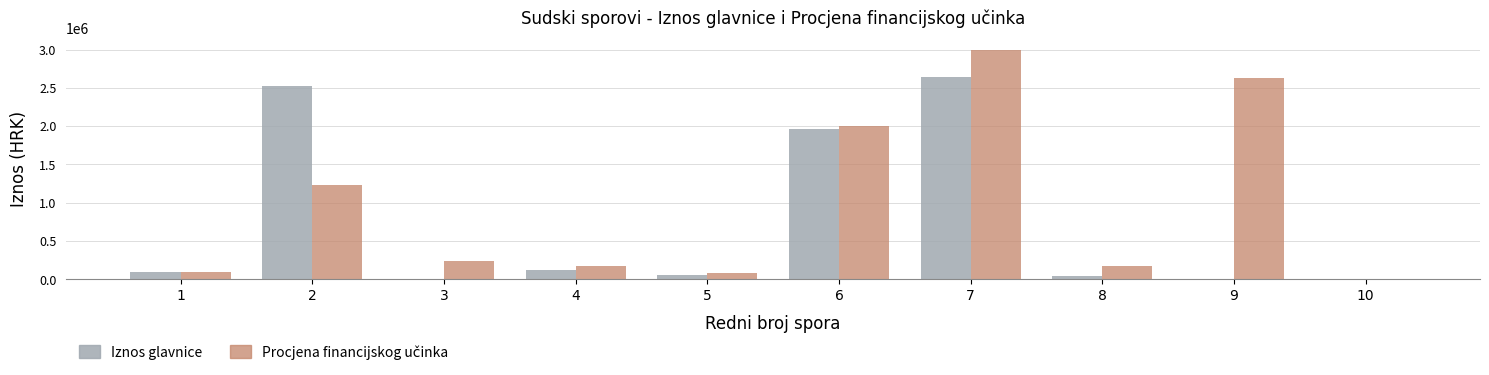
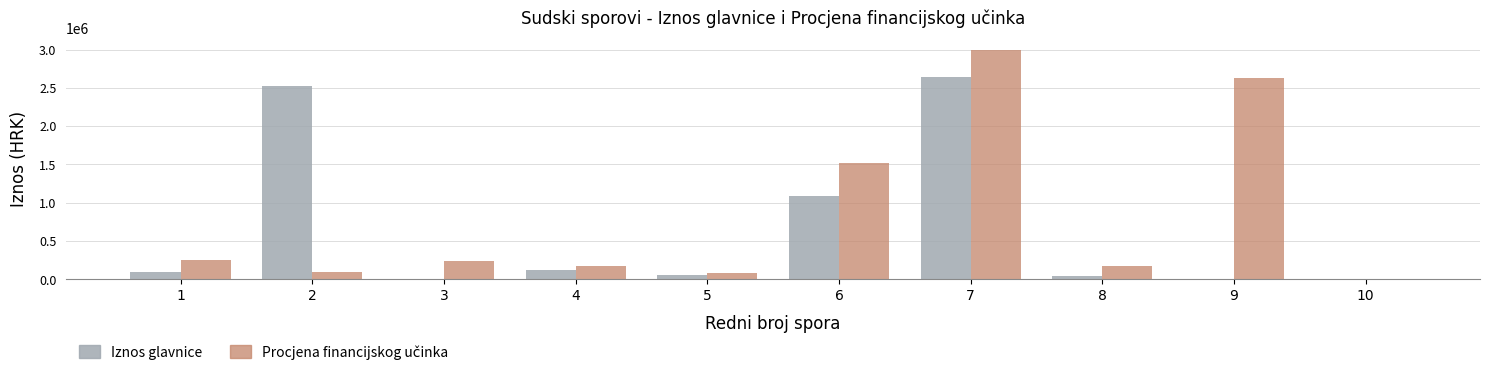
  {
    "Iznos glavnice": {
      "1": 100000,
      "2": 2500000,
      "4": 100000,
      "5": 100000,
-     "6": 2000000,
+     "6": 1100000,
      "7": 2600000,
      "8": 0
    },
    "Procjena financijskog učinka": {
-     "1": 100000,
-     "2": 1200000,
+     "1": 300000,
+     "2": 100000,
      "3": 200000,
      "4": 200000,
      "5": 100000,
-     "6": 2000000,
+     "6": 1500000,
      "7": 3000000,
      "8": 200000,
      "9": 2600000
    }
  }
